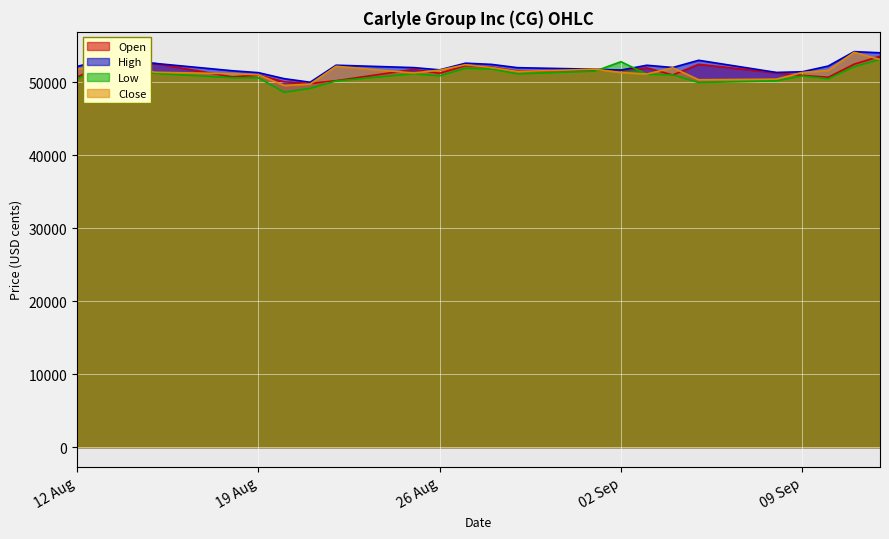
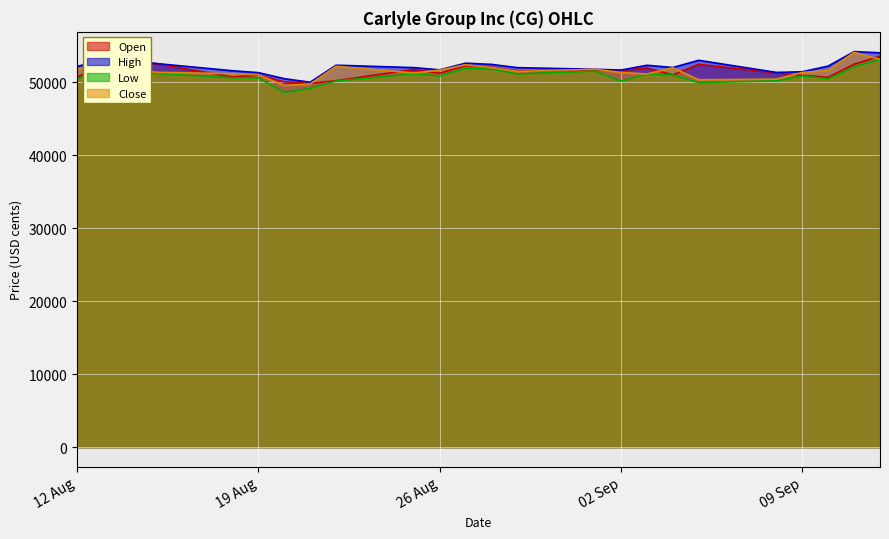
  {
    "Open": {
      "26 Aug": 51000
    },
    "High": {
      "12 Aug": 52000
    },
    "Low": {
      "19 Aug": 51000,
      "26 Aug": 51000,
-     "02 Sep": 53000
+     "02 Sep": 50000
    },
    "Close": {
      "12 Aug": 52000
    }
  }
